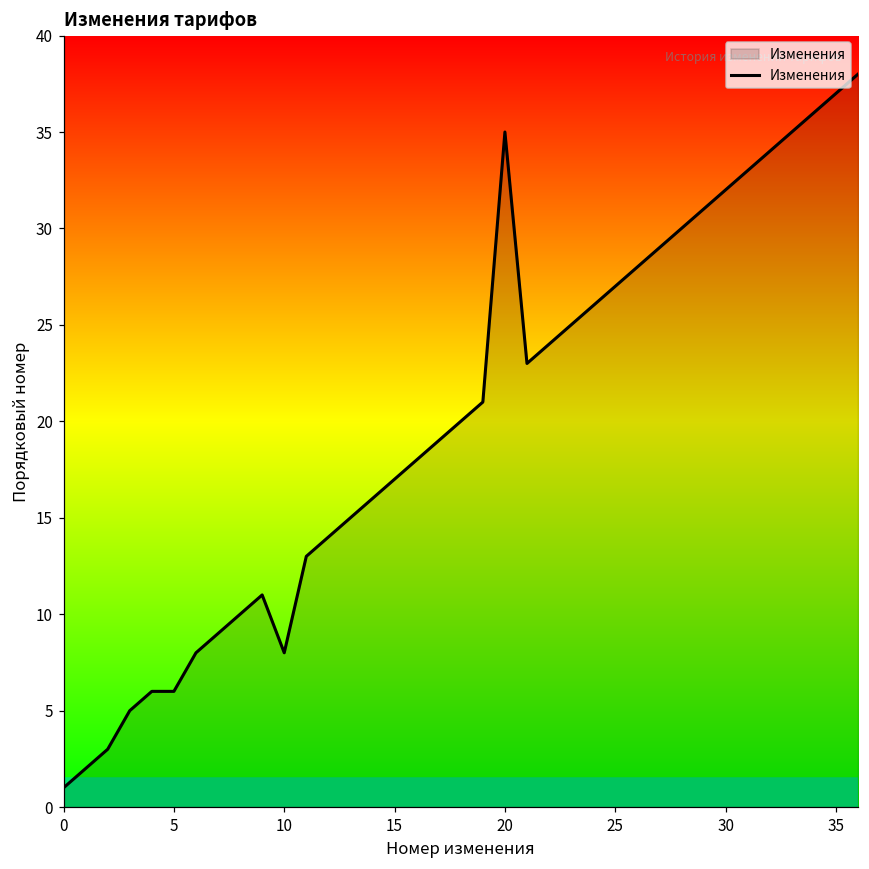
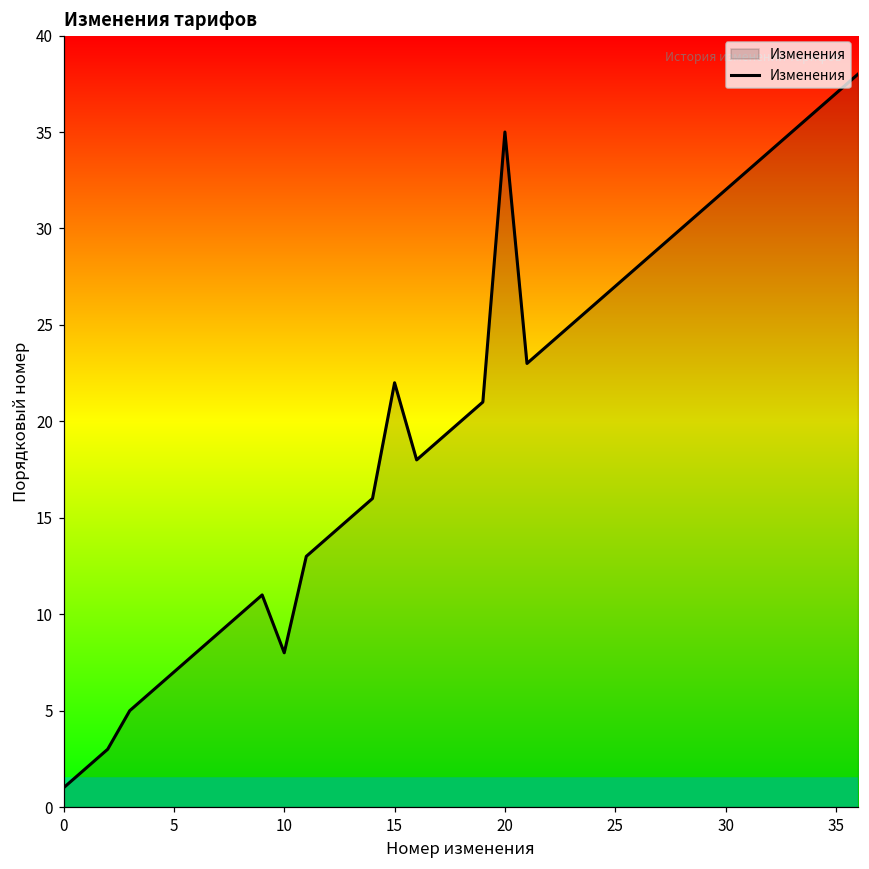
  {
-   "5": 6,
+   "5": 7,
    "10": 8,
-   "15": 17,
+   "15": 22,
    "20": 35,
    "25": 27,
    "30": 32,
    "35": 37
  }
